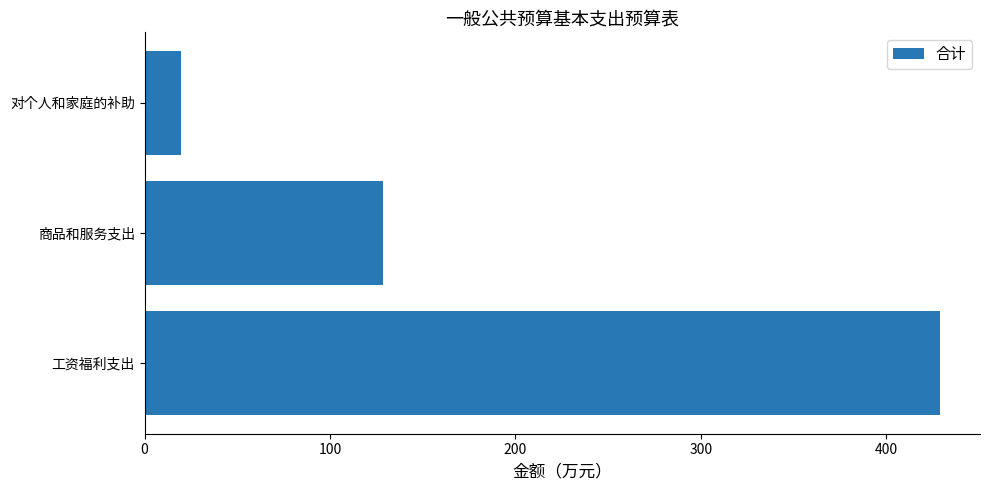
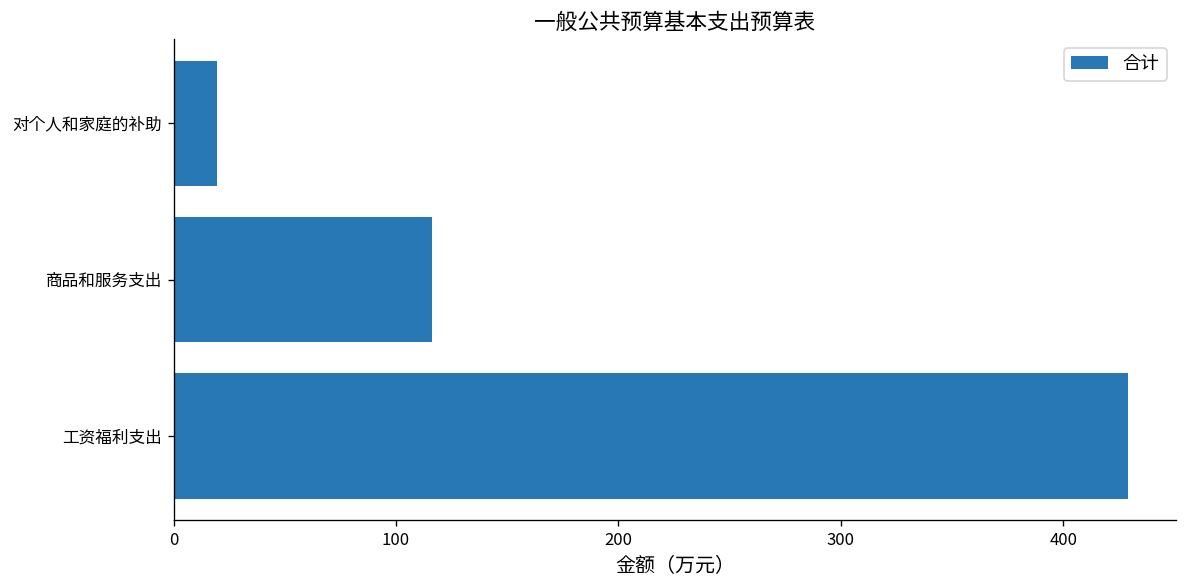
  {
    "对个人和家庭的补助": 20,
-   "商品和服务支出": 129,
+   "商品和服务支出": 116,
    "工资福利支出": 429
  }
